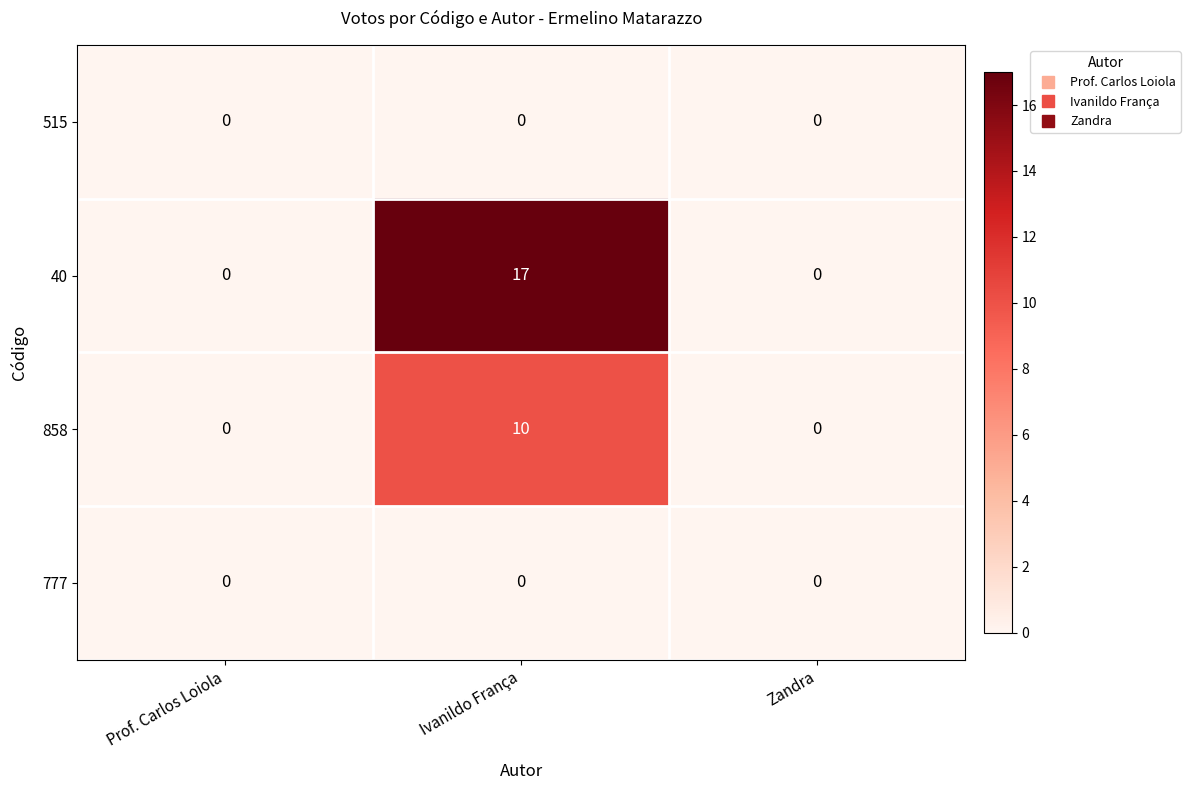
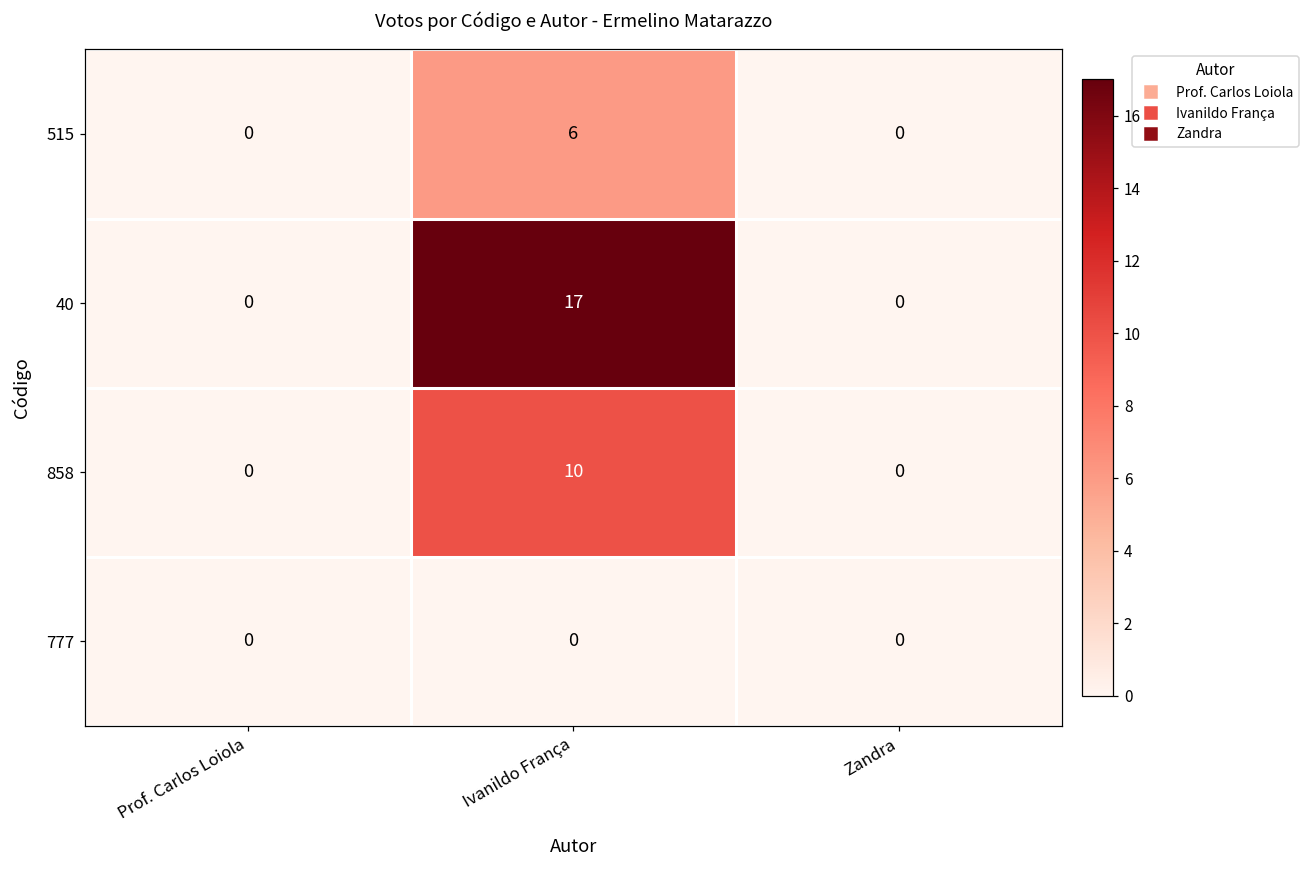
  {
    "515": {
      "Prof. Carlos Loiola": 0,
-     "Ivanildo França": 0,
+     "Ivanildo França": 6,
      "Zandra": 0
    },
    "40": {
      "Prof. Carlos Loiola": 0,
      "Ivanildo França": 17,
      "Zandra": 0
    },
    "858": {
      "Prof. Carlos Loiola": 0,
      "Ivanildo França": 10,
      "Zandra": 0
    },
    "777": {
      "Prof. Carlos Loiola": 0,
      "Ivanildo França": 0,
      "Zandra": 0
    }
  }
